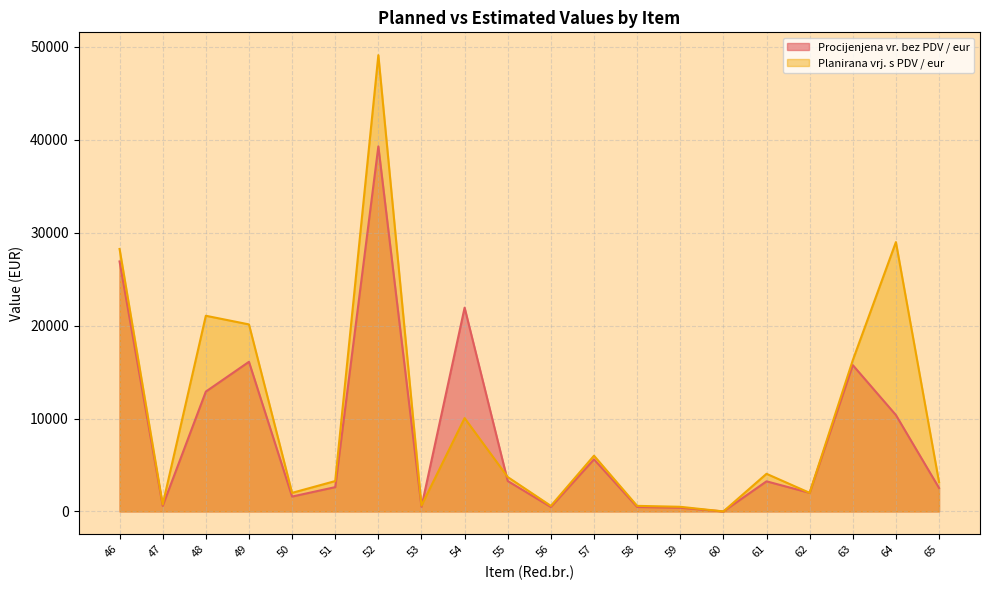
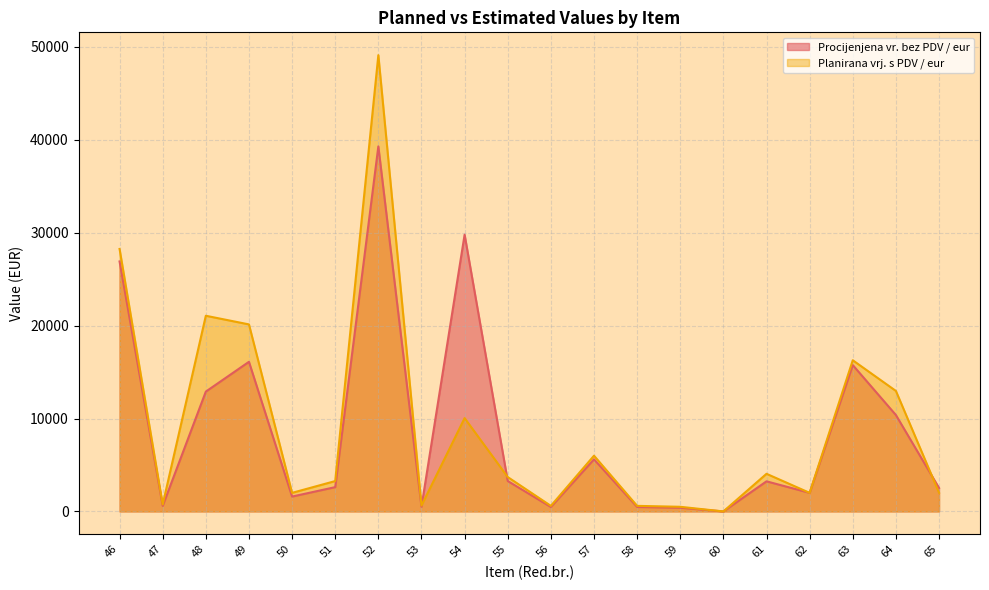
  {
    "Procijenjena vr. bez PDV / eur": {
      "46": 27000,
      "48": 13000,
      "49": 16000,
      "50": 2000,
      "51": 3000,
      "52": 39000,
-     "54": 22000,
+     "54": 30000,
      "55": 3000,
      "57": 6000,
      "61": 3000,
      "63": 16000,
      "64": 10000,
      "65": 3000
    },
    "Planirana vrj. s PDV / eur": {
      "46": 28000,
      "48": 21000,
      "49": 20000,
      "50": 2000,
      "51": 3000,
      "52": 49000,
      "54": 10000,
      "55": 4000,
      "57": 6000,
      "61": 4000,
      "63": 16000,
-     "64": 29000,
-     "65": 3000
+     "64": 13000,
+     "65": 2000
    }
  }
